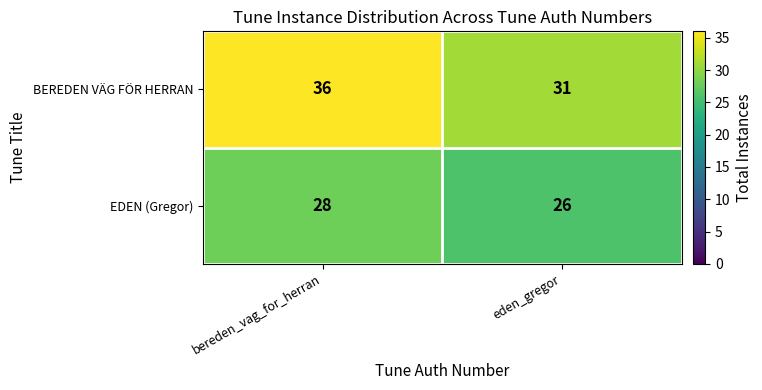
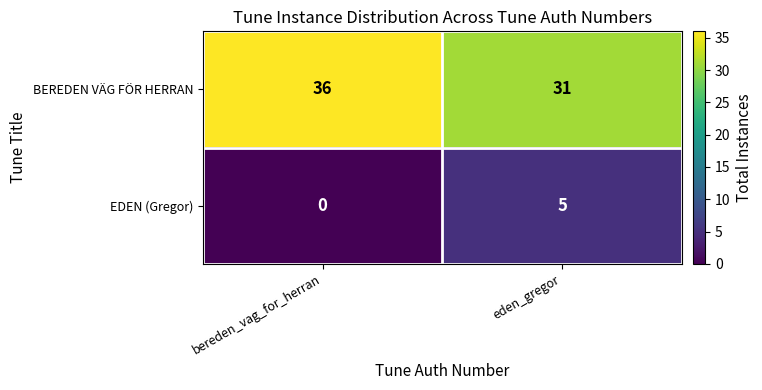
  {
    "BEREDEN VÄG FÖR HERRAN": {
      "bereden_vag_for_herran": 36,
      "eden_gregor": 31
    },
    "EDEN (Gregor)": {
-     "bereden_vag_for_herran": 28,
-     "eden_gregor": 26
+     "bereden_vag_for_herran": 0,
+     "eden_gregor": 5
    }
  }
